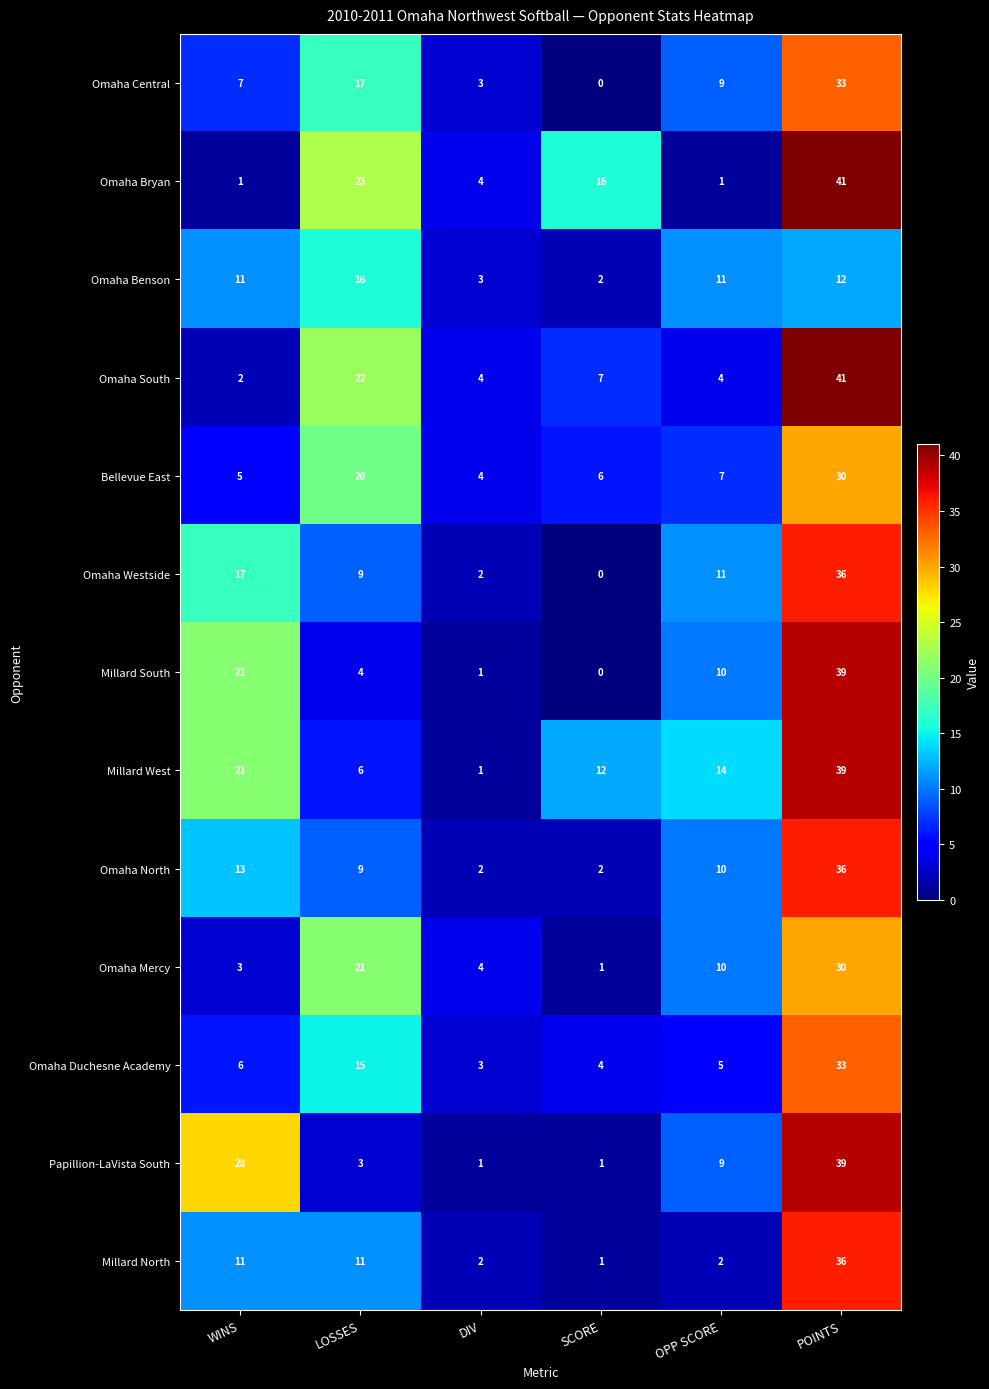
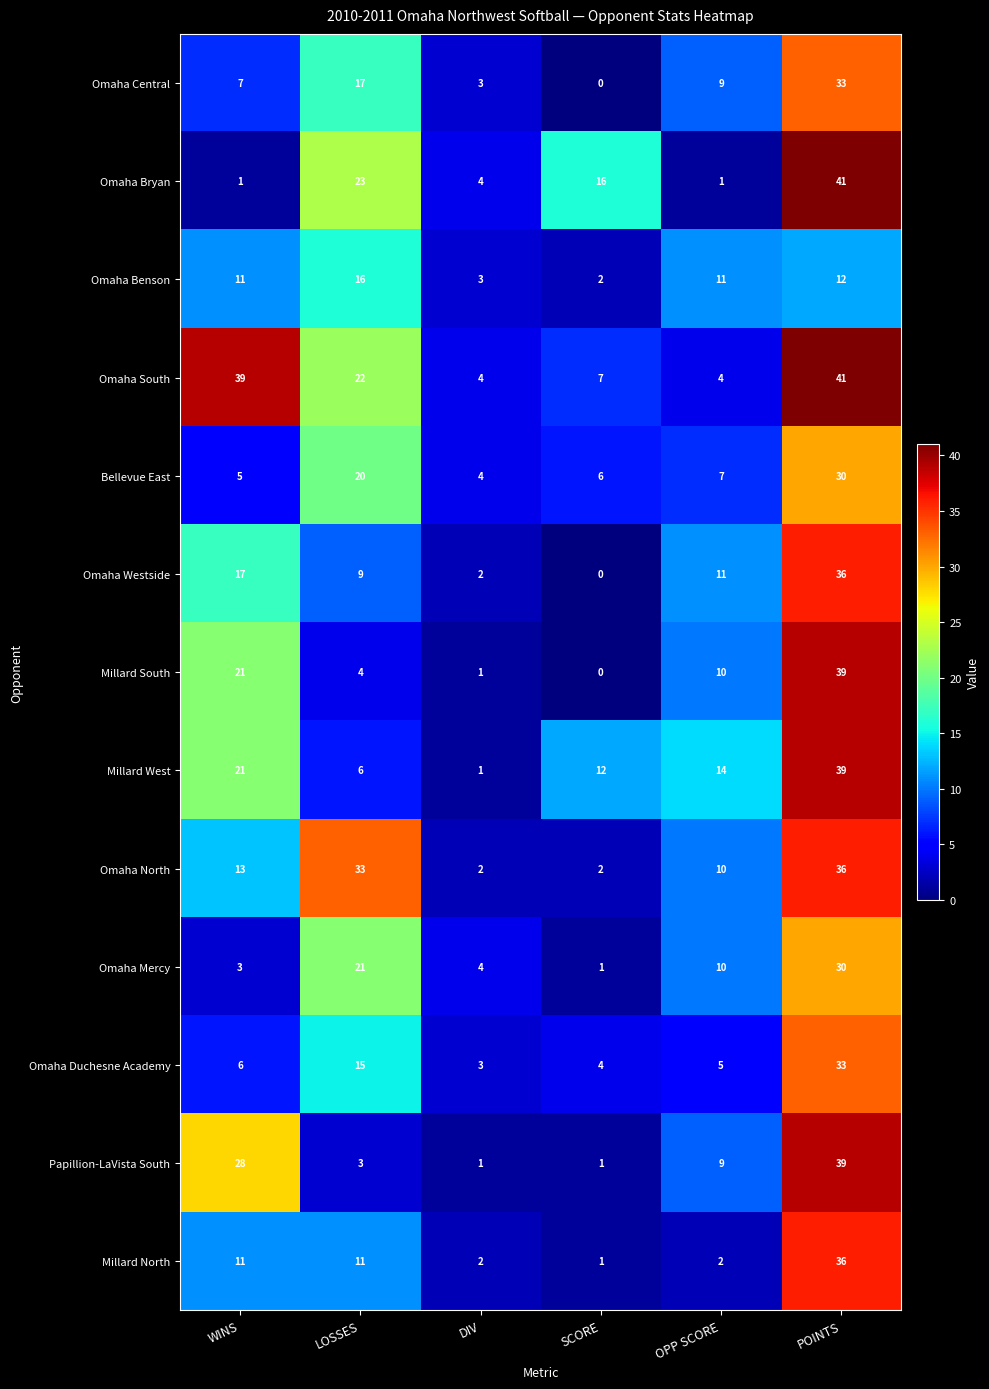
  {
    "Omaha Central": {
      "WINS": 7,
      "LOSSES": 17,
      "DIV": 3,
      "SCORE": 0,
      "OPP SCORE": 9,
      "POINTS": 33
    },
    "Omaha Bryan": {
      "WINS": 1,
      "LOSSES": 23,
      "DIV": 4,
      "SCORE": 16,
      "OPP SCORE": 1,
      "POINTS": 41
    },
    "Omaha Benson": {
      "WINS": 11,
      "LOSSES": 16,
      "DIV": 3,
      "SCORE": 2,
      "OPP SCORE": 11,
      "POINTS": 12
    },
    "Omaha South": {
-     "WINS": 2,
+     "WINS": 39,
      "LOSSES": 22,
      "DIV": 4,
      "SCORE": 7,
      "OPP SCORE": 4,
      "POINTS": 41
    },
    "Bellevue East": {
      "WINS": 5,
      "LOSSES": 20,
      "DIV": 4,
      "SCORE": 6,
      "OPP SCORE": 7,
      "POINTS": 30
    },
    "Omaha Westside": {
      "WINS": 17,
      "LOSSES": 9,
      "DIV": 2,
      "SCORE": 0,
      "OPP SCORE": 11,
      "POINTS": 36
    },
    "Millard South": {
      "WINS": 21,
      "LOSSES": 4,
      "DIV": 1,
      "SCORE": 0,
      "OPP SCORE": 10,
      "POINTS": 39
    },
    "Millard West": {
      "WINS": 21,
      "LOSSES": 6,
      "DIV": 1,
      "SCORE": 12,
      "OPP SCORE": 14,
      "POINTS": 39
    },
    "Omaha North": {
      "WINS": 13,
-     "LOSSES": 9,
+     "LOSSES": 33,
      "DIV": 2,
      "SCORE": 2,
      "OPP SCORE": 10,
      "POINTS": 36
    },
    "Omaha Mercy": {
      "WINS": 3,
      "LOSSES": 21,
      "DIV": 4,
      "SCORE": 1,
      "OPP SCORE": 10,
      "POINTS": 30
    },
    "Omaha Duchesne Academy": {
      "WINS": 6,
      "LOSSES": 15,
      "DIV": 3,
      "SCORE": 4,
      "OPP SCORE": 5,
      "POINTS": 33
    },
    "Papillion-LaVista South": {
      "WINS": 28,
      "LOSSES": 3,
      "DIV": 1,
      "SCORE": 1,
      "OPP SCORE": 9,
      "POINTS": 39
    },
    "Millard North": {
      "WINS": 11,
      "LOSSES": 11,
      "DIV": 2,
      "SCORE": 1,
      "OPP SCORE": 2,
      "POINTS": 36
    }
  }
